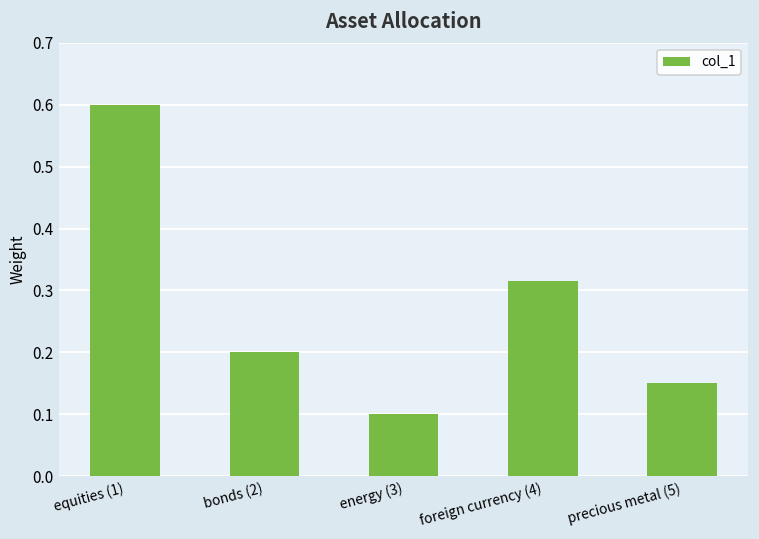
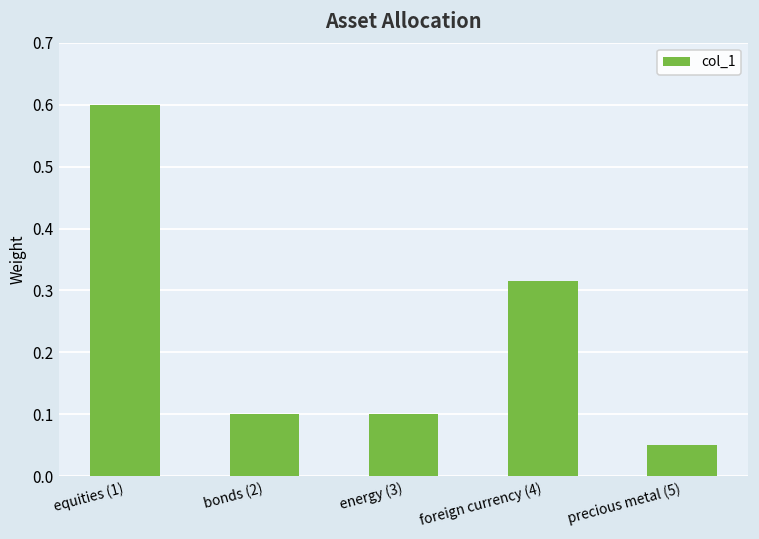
  {
    "equities (1)": 0.60,
-   "bonds (2)": 0.2,
+   "bonds (2)": 0.1,
    "energy (3)": 0.10,
    "foreign currency (4)": 0.32,
-   "precious metal (5)": 0.15
+   "precious metal (5)": 0.05
  }
